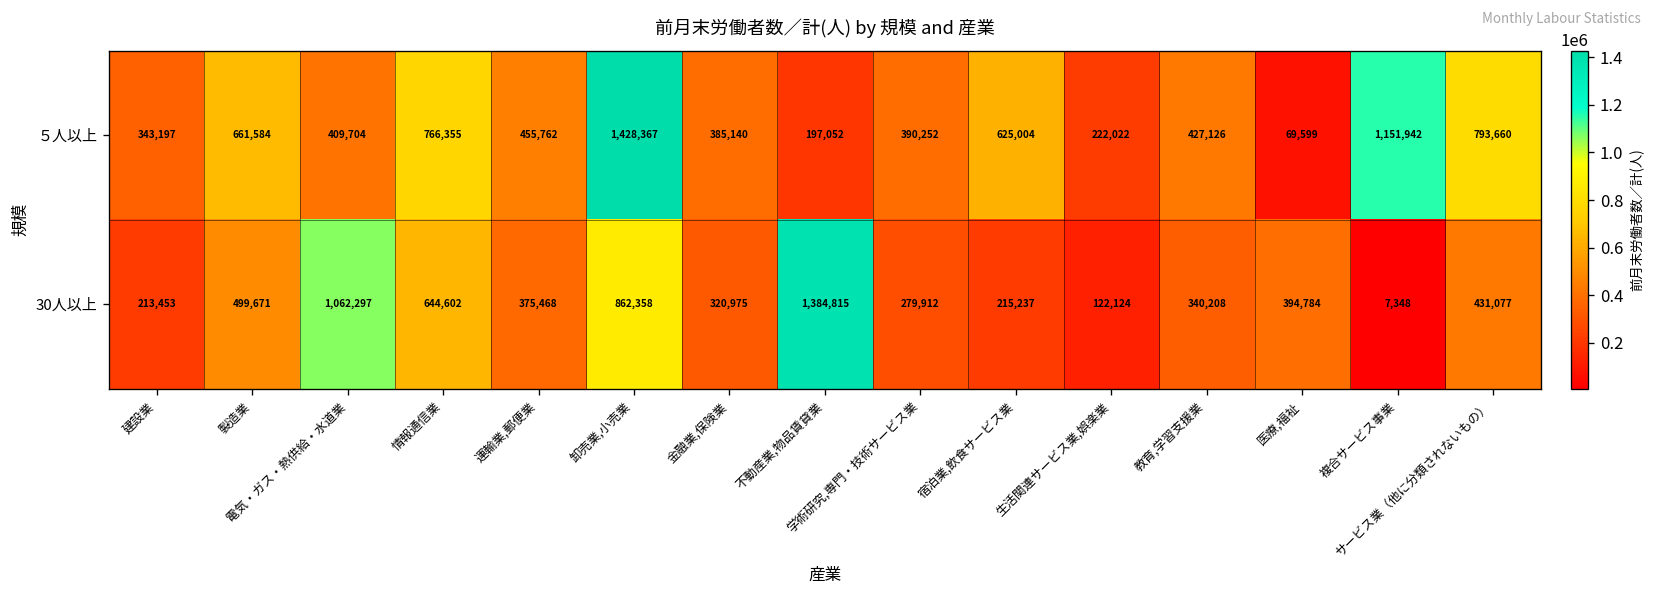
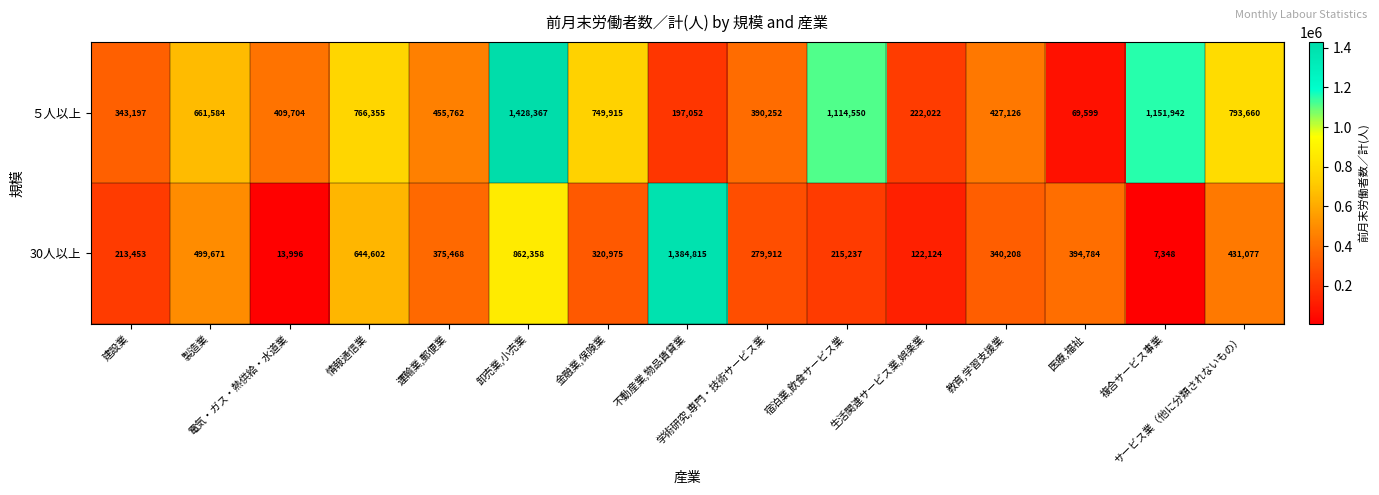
  {
    "５人以上": {
      "建設業": "343,197",
      "製造業": "661,584",
      "電気・ガス・熱供給・水道業": "409,704",
      "情報通信業": "766,355",
      "運輸業,郵便業": "455,762",
      "卸売業,小売業": "1,428,367",
-     "金融業,保険業": "385,140",
+     "金融業,保険業": "749,915",
      "不動産業,物品賃貸業": "197,052",
      "学術研究,専門・技術サービス業": "390,252",
-     "宿泊業,飲食サービス業": "625,004",
+     "宿泊業,飲食サービス業": "1,114,550",
      "生活関連サービス業,娯楽業": "222,022",
      "教育,学習支援業": "427,126",
      "医療,福祉": "69,599",
      "複合サービス事業": "1,151,942",
      "サービス業（他に分類されないもの）": "793,660"
    },
    "30人以上": {
      "建設業": "213,453",
      "製造業": "499,671",
-     "電気・ガス・熱供給・水道業": "1,062,297",
+     "電気・ガス・熱供給・水道業": "13,996",
      "情報通信業": "644,602",
      "運輸業,郵便業": "375,468",
      "卸売業,小売業": "862,358",
      "金融業,保険業": "320,975",
      "不動産業,物品賃貸業": "1,384,815",
      "学術研究,専門・技術サービス業": "279,912",
      "宿泊業,飲食サービス業": "215,237",
      "生活関連サービス業,娯楽業": "122,124",
      "教育,学習支援業": "340,208",
      "医療,福祉": "394,784",
      "複合サービス事業": "7,348",
      "サービス業（他に分類されないもの）": "431,077"
    }
  }
